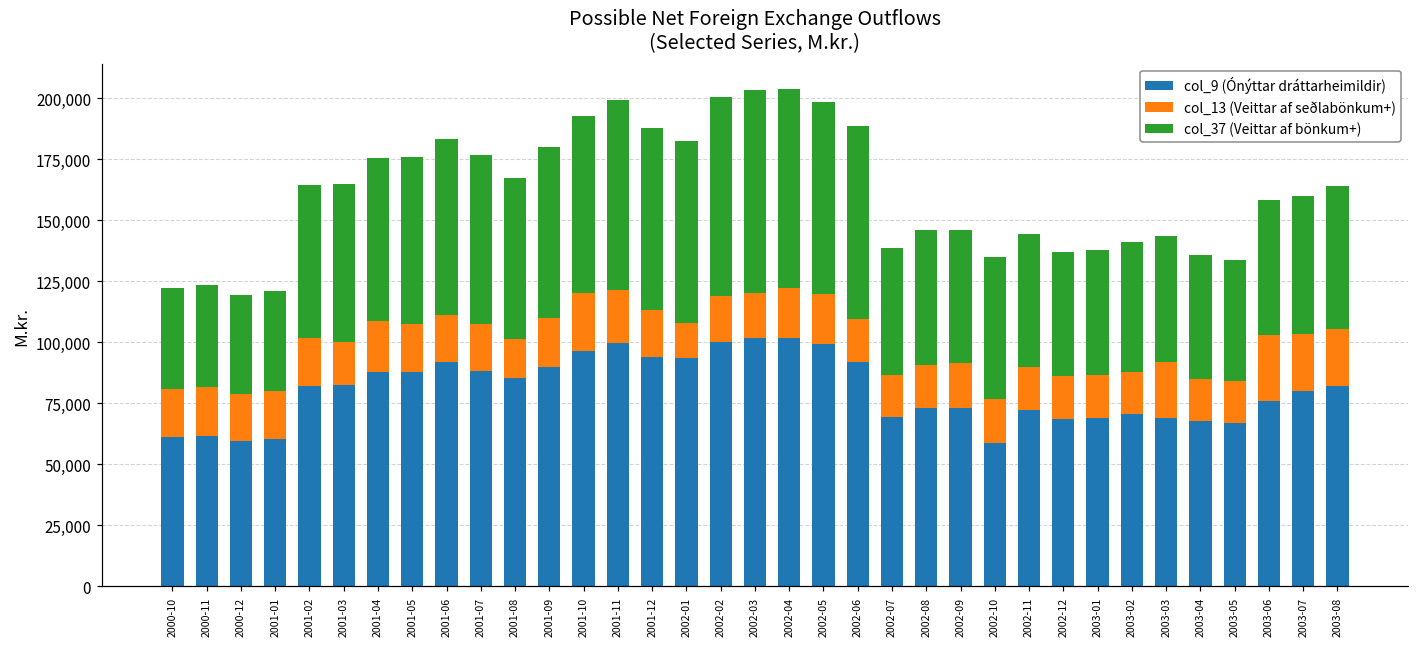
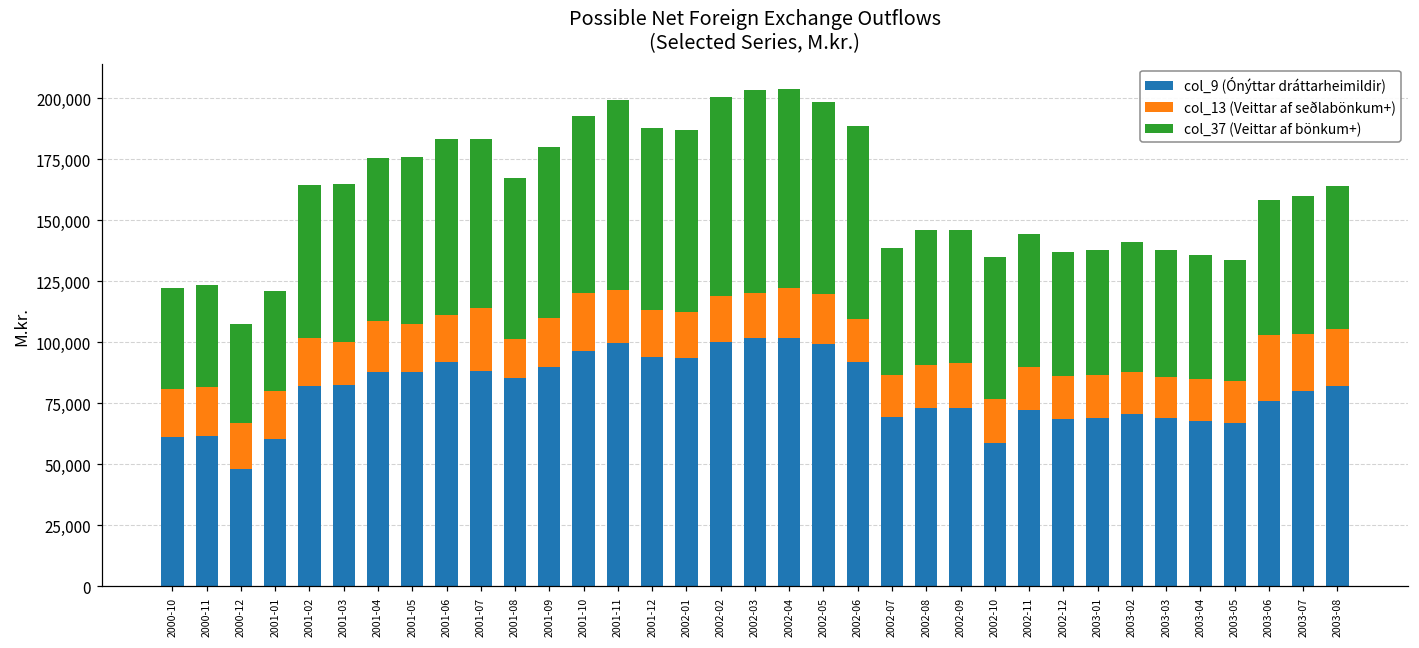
  {
    "col_9 (Ónýttar dráttarheimildir)": {
      "2000-10": "61,000",
      "2000-11": "62,000",
-     "2000-12": "60,000",
+     "2000-12": "48,000",
      "2001-01": "60,000",
      "2001-02": "82,000",
      "2001-03": "82,000",
      "2001-04": "88,000",
      "2001-05": "88,000",
      "2001-06": "92,000",
      "2001-07": "88,000",
      "2001-08": "85,000",
      "2001-09": "90,000",
      "2001-10": "96,000",
      "2001-11": "100,000",
      "2001-12": "94,000",
      "2002-01": "93,000",
      "2002-02": "100,000",
      "2002-03": "102,000",
      "2002-04": "102,000",
      "2002-05": "99,000",
      "2002-06": "92,000",
      "2002-07": "69,000",
      "2002-08": "73,000",
      "2002-09": "73,000",
      "2002-10": "59,000",
      "2002-11": "72,000",
      "2002-12": "69,000",
      "2003-01": "69,000",
      "2003-02": "70,000",
      "2003-03": "69,000",
      "2003-04": "68,000",
      "2003-05": "67,000",
      "2003-06": "76,000",
      "2003-07": "80,000",
      "2003-08": "82,000"
    },
    "col_13 (Veittar af seðlabönkum+)": {
      "2000-10": "20,000",
      "2000-11": "20,000",
      "2000-12": "19,000",
      "2001-01": "19,000",
      "2001-02": "19,000",
      "2001-03": "18,000",
      "2001-04": "21,000",
      "2001-05": "20,000",
      "2001-06": "20,000",
-     "2001-07": "19,000",
+     "2001-07": "26,000",
      "2001-08": "16,000",
      "2001-09": "20,000",
      "2001-10": "24,000",
      "2001-11": "22,000",
      "2001-12": "19,000",
-     "2002-01": "14,000",
+     "2002-01": "19,000",
      "2002-02": "19,000",
      "2002-03": "19,000",
      "2002-04": "20,000",
      "2002-05": "20,000",
      "2002-06": "18,000",
      "2002-07": "17,000",
      "2002-08": "18,000",
      "2002-09": "18,000",
      "2002-10": "18,000",
      "2002-11": "18,000",
      "2002-12": "18,000",
      "2003-01": "18,000",
      "2003-02": "17,000",
-     "2003-03": "23,000",
+     "2003-03": "17,000",
      "2003-04": "17,000",
      "2003-05": "17,000",
      "2003-06": "27,000",
      "2003-07": "23,000",
      "2003-08": "23,000"
    },
    "col_37 (Veittar af bönkum+)": {
      "2000-10": "42,000",
      "2000-11": "42,000",
      "2000-12": "40,000",
      "2001-01": "41,000",
      "2001-02": "63,000",
      "2001-03": "65,000",
      "2001-04": "67,000",
      "2001-05": "68,000",
      "2001-06": "72,000",
      "2001-07": "69,000",
      "2001-08": "66,000",
      "2001-09": "70,000",
      "2001-10": "72,000",
      "2001-11": "78,000",
      "2001-12": "75,000",
      "2002-01": "74,000",
      "2002-02": "82,000",
      "2002-03": "83,000",
      "2002-04": "82,000",
      "2002-05": "79,000",
      "2002-06": "79,000",
      "2002-07": "52,000",
      "2002-08": "55,000",
      "2002-09": "55,000",
      "2002-10": "58,000",
      "2002-11": "54,000",
      "2002-12": "51,000",
      "2003-01": "51,000",
      "2003-02": "53,000",
      "2003-03": "52,000",
      "2003-04": "51,000",
      "2003-05": "50,000",
      "2003-06": "55,000",
      "2003-07": "57,000",
      "2003-08": "59,000"
    }
  }
